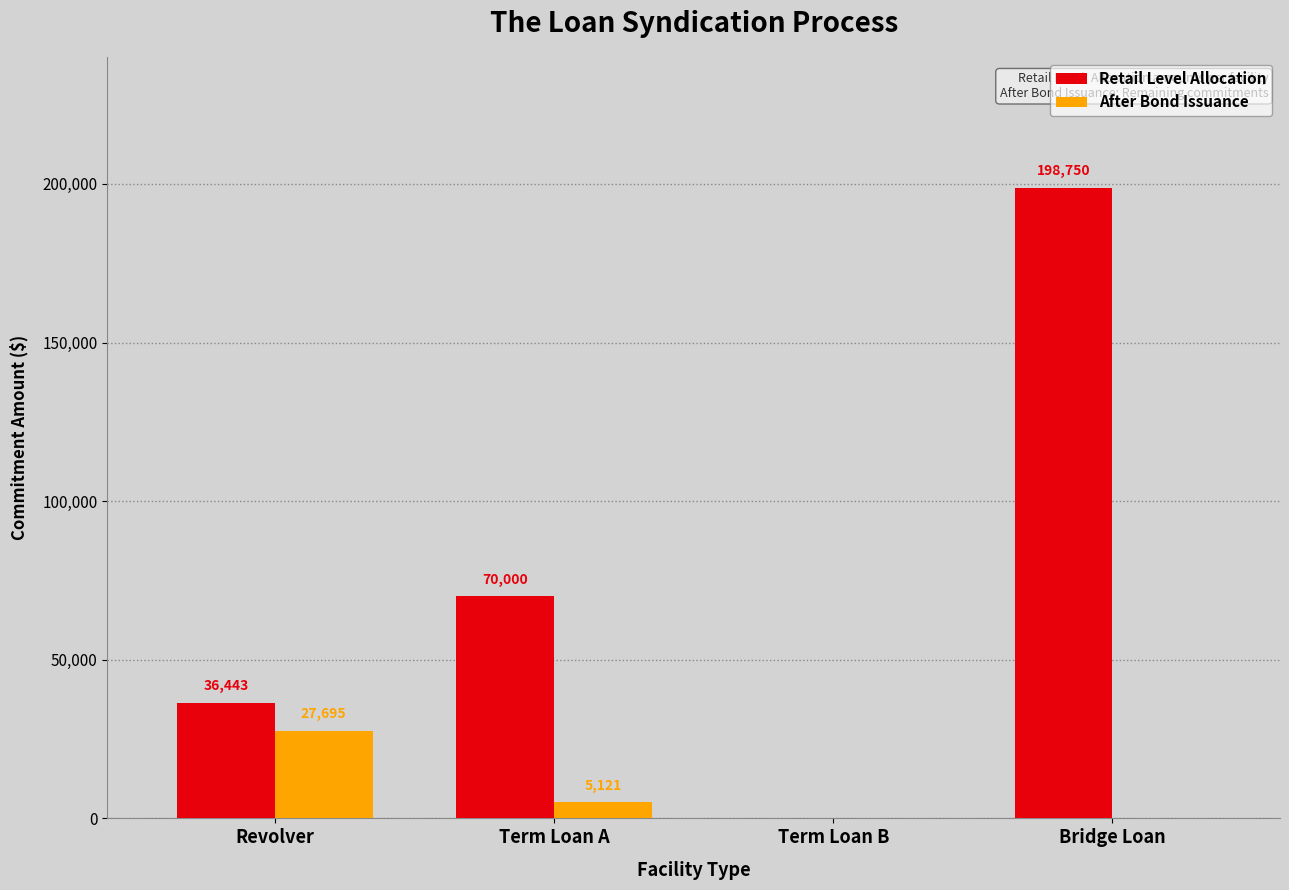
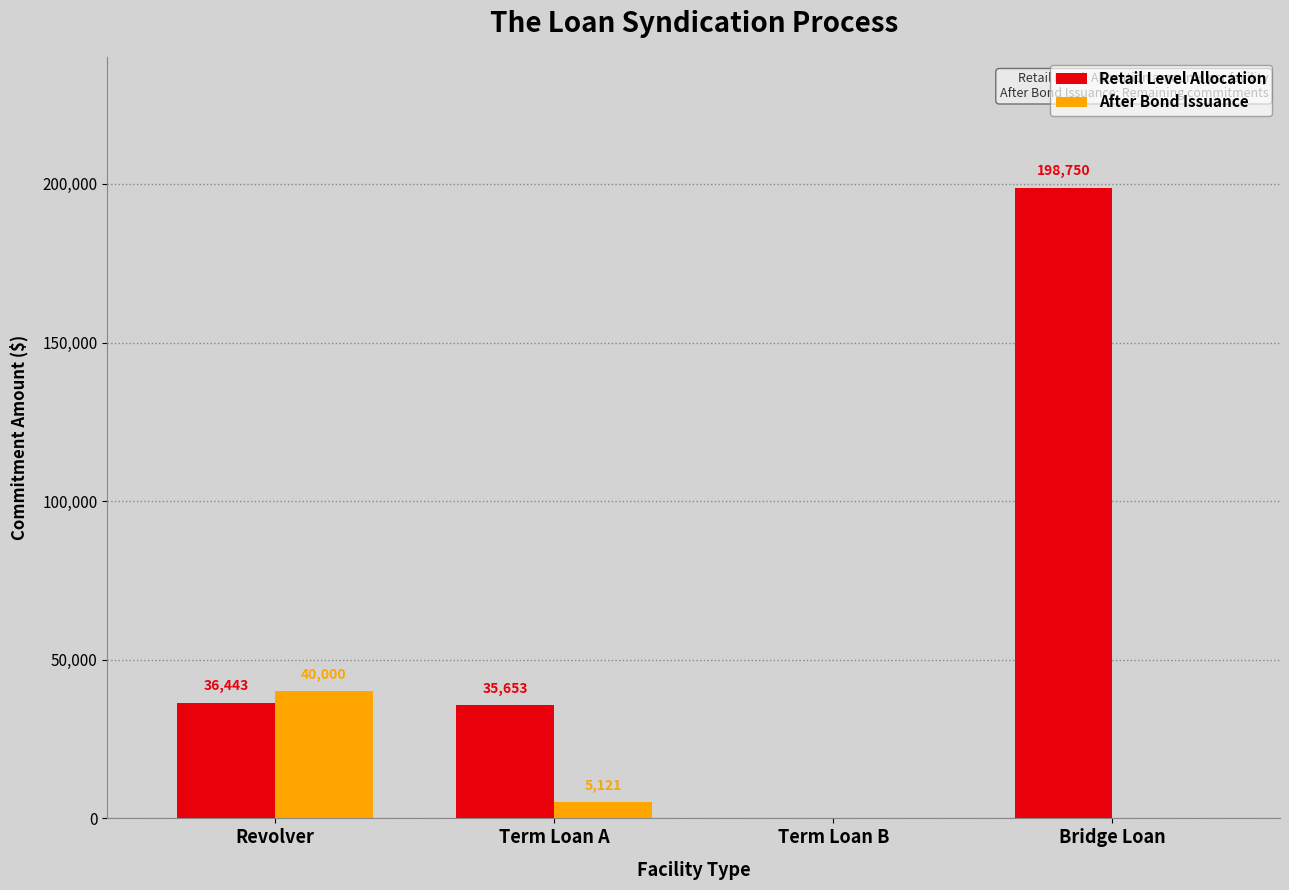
  {
    "Retail Level Allocation": {
      "Revolver": "36,443",
-     "Term Loan A": "70,000",
+     "Term Loan A": "35,653",
      "Bridge Loan": "198,750"
    },
    "After Bond Issuance": {
-     "Revolver": "27,695",
+     "Revolver": "40,000",
      "Term Loan A": "5,121"
    }
  }
